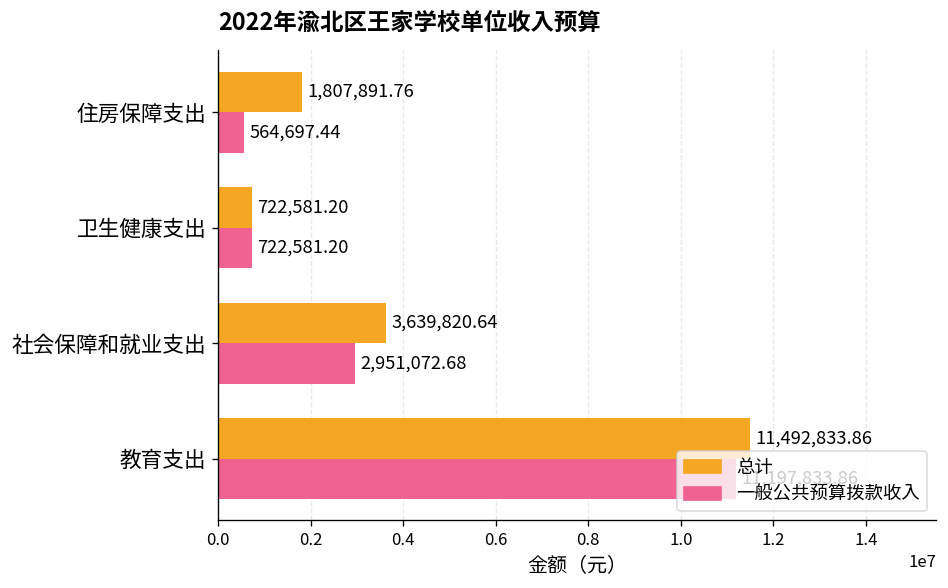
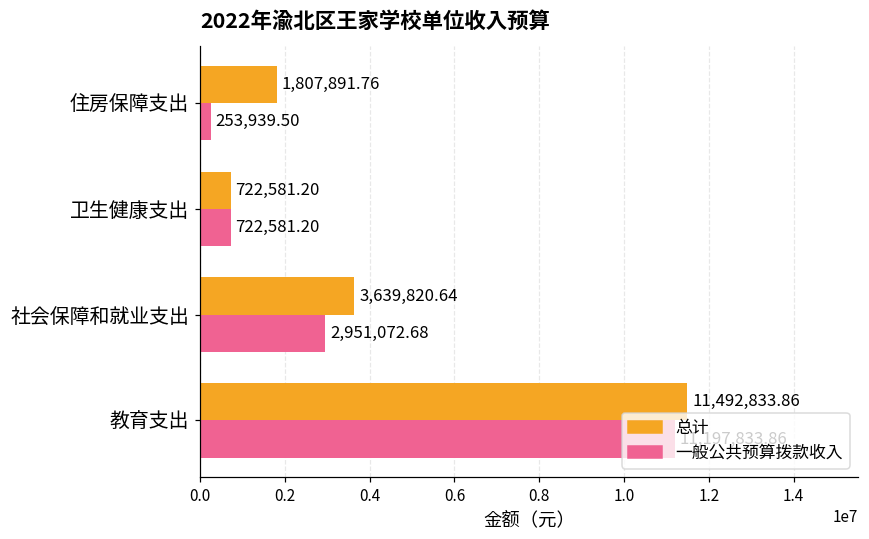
  {
    "总计": {
      "住房保障支出": "1,807,891.76",
      "卫生健康支出": "722,581.20",
      "社会保障和就业支出": "3,639,820.64"
    },
    "一般公共预算拨款收入": {
-     "住房保障支出": "564,697.44",
+     "住房保障支出": "253,939.50",
      "卫生健康支出": "722,581.20",
      "社会保障和就业支出": "2,951,072.68"
    }
  }
